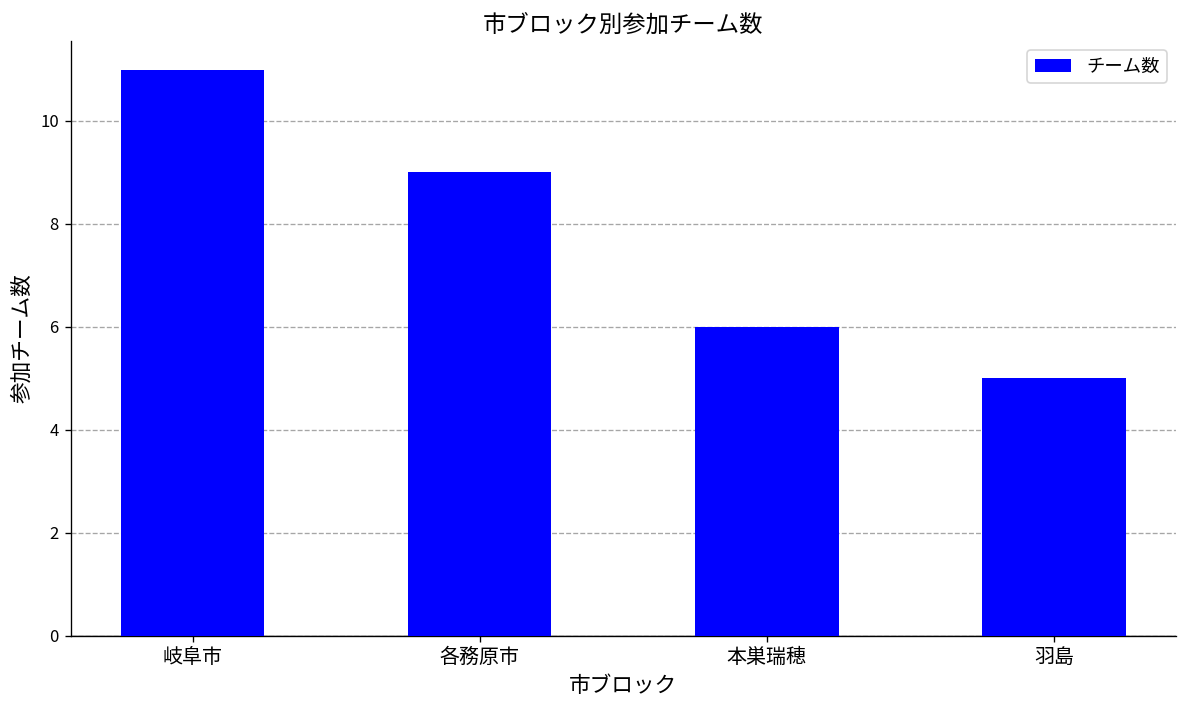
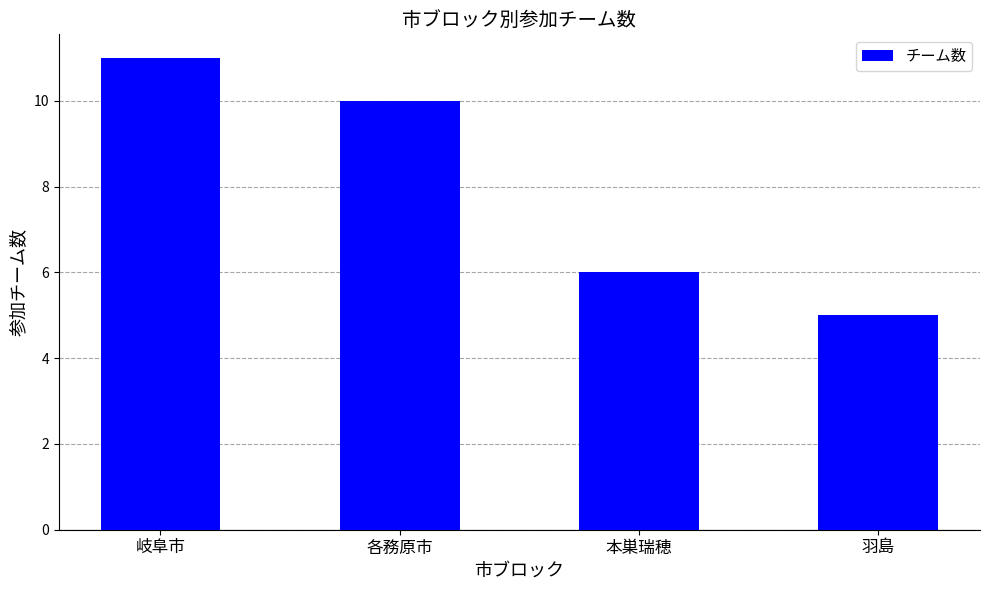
  {
    "岐阜市": 11,
-   "各務原市": 9,
+   "各務原市": 10,
    "本巣瑞穂": 6,
    "羽島": 5
  }
